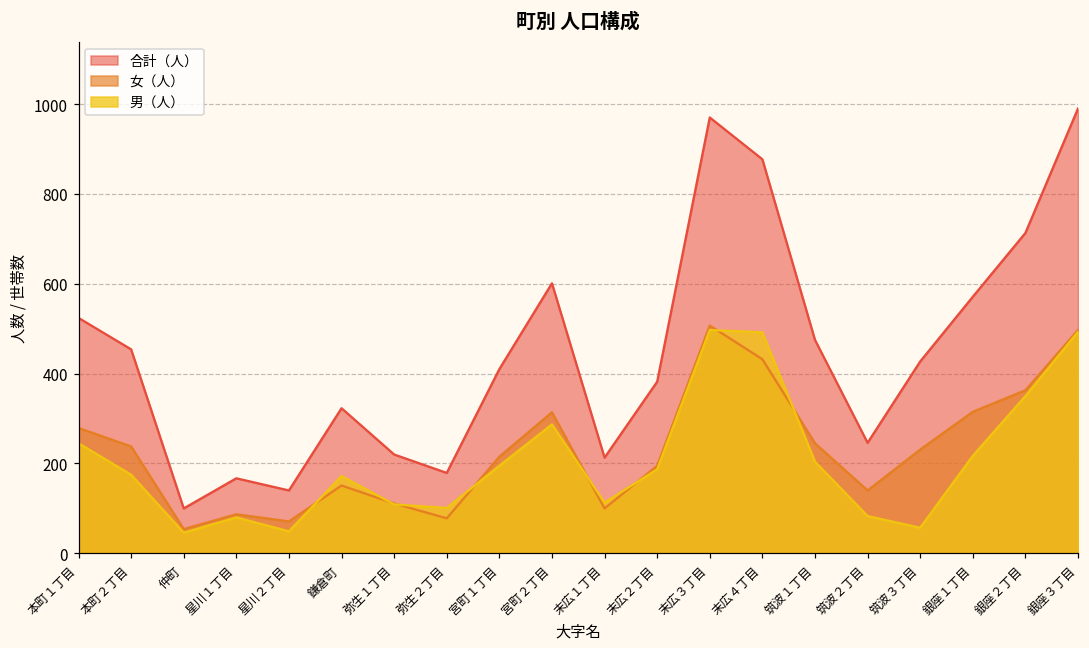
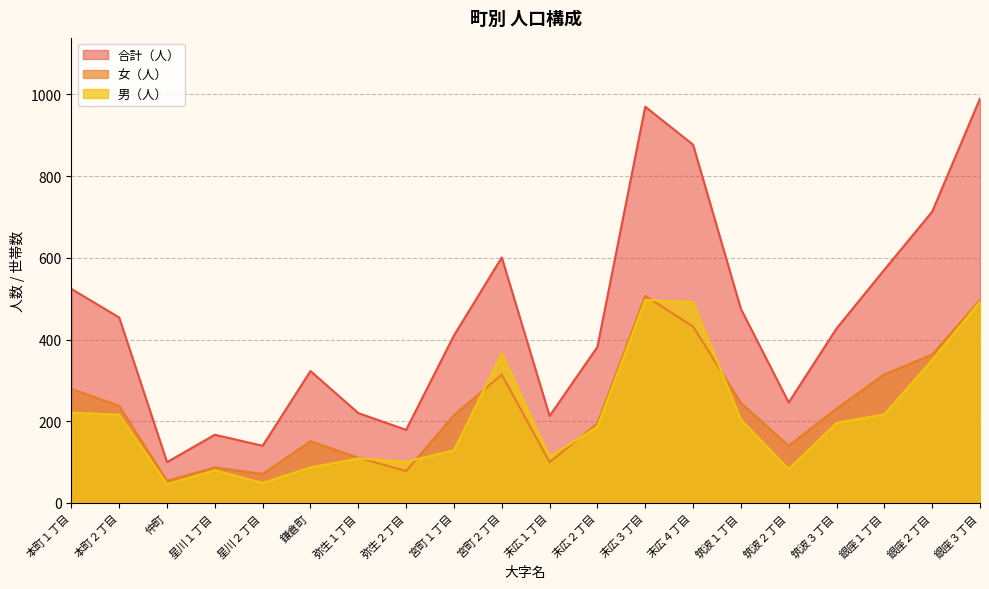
  {
    "男（人）": {
-     "本町１丁目": 250,
-     "本町２丁目": 180,
+     "本町１丁目": 220,
+     "本町２丁目": 220,
      "仲町": 50,
      "星川１丁目": 80,
      "星川２丁目": 50,
-     "鎌倉町": 170,
+     "鎌倉町": 90,
      "弥生２丁目": 100,
-     "宮町１丁目": 200,
-     "宮町２丁目": 290,
+     "宮町１丁目": 130,
+     "宮町２丁目": 370,
      "末広１丁目": 110,
      "末広２丁目": 190,
      "末広３丁目": 500,
      "末広４丁目": 490,
      "筑波１丁目": 200,
      "筑波２丁目": 80,
-     "筑波３丁目": 60,
+     "筑波３丁目": 200,
      "銀座１丁目": 220,
      "銀座２丁目": 350
    }
  }
